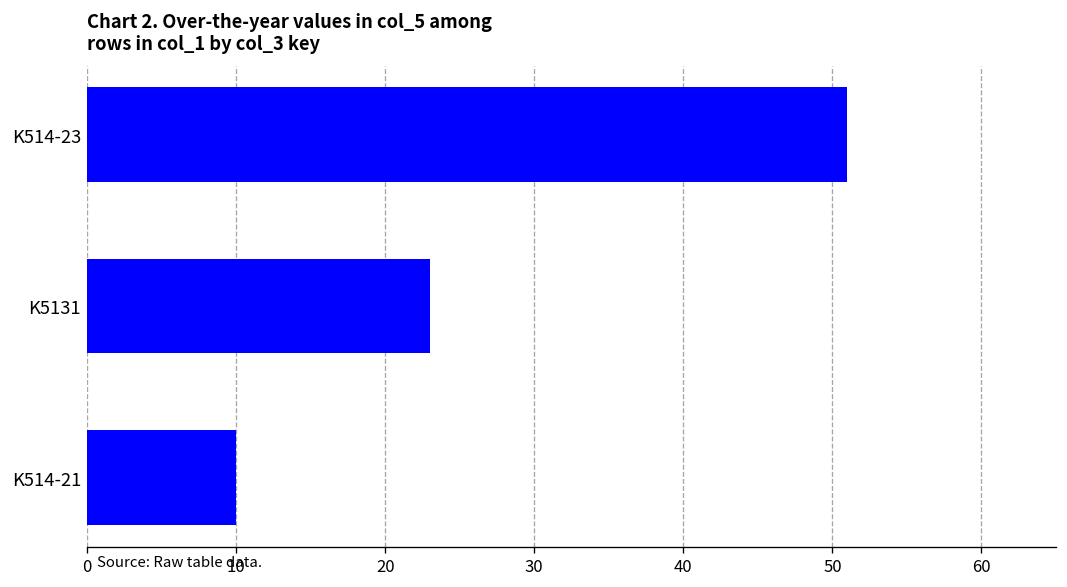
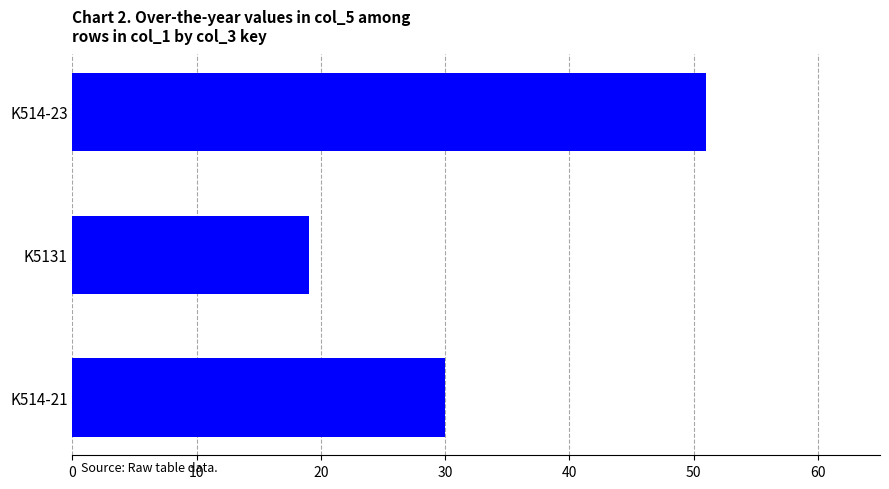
  {
    "K514-23": 51,
-   "K5131": 23,
-   "K514-21": 10
+   "K5131": 19,
+   "K514-21": 30
  }
